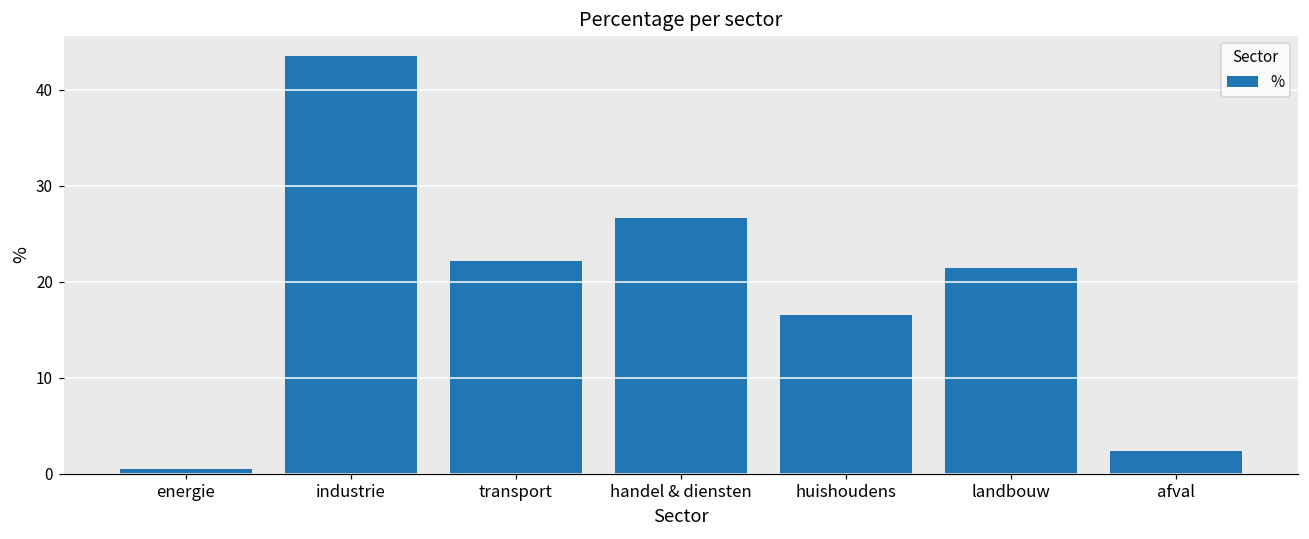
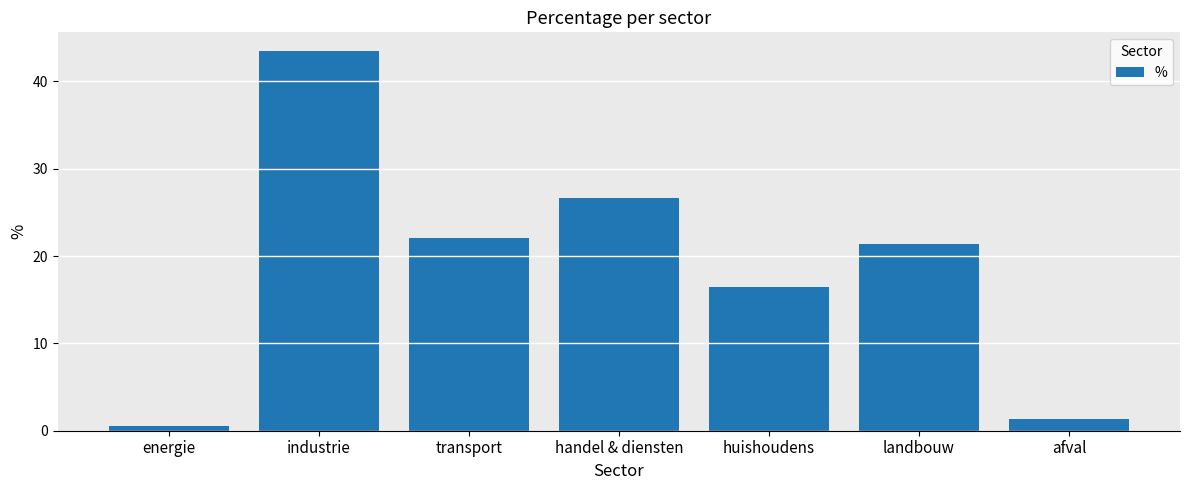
  {
    "energie": 1,
    "industrie": 43,
    "transport": 22,
    "handel & diensten": 27,
    "huishoudens": 16,
    "landbouw": 21,
-   "afval": 2
+   "afval": 1
  }
